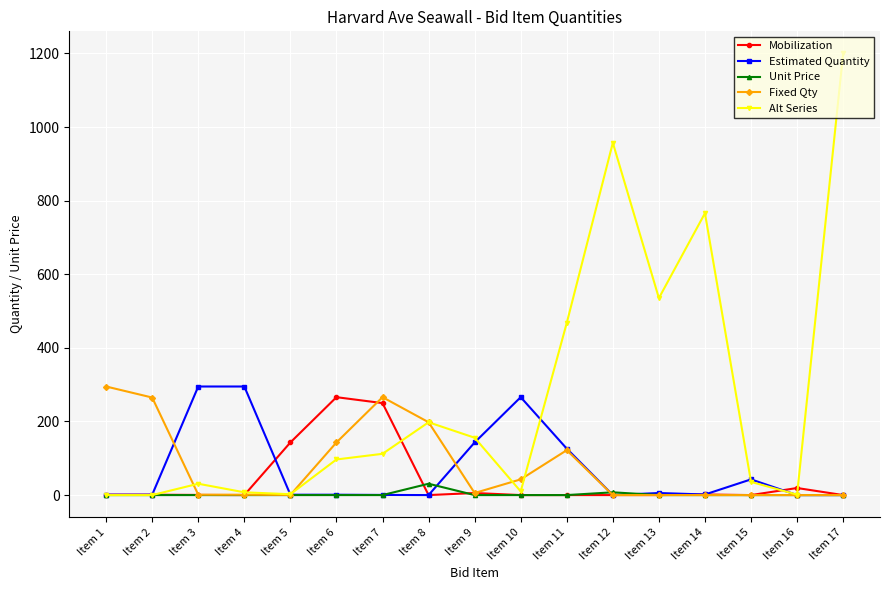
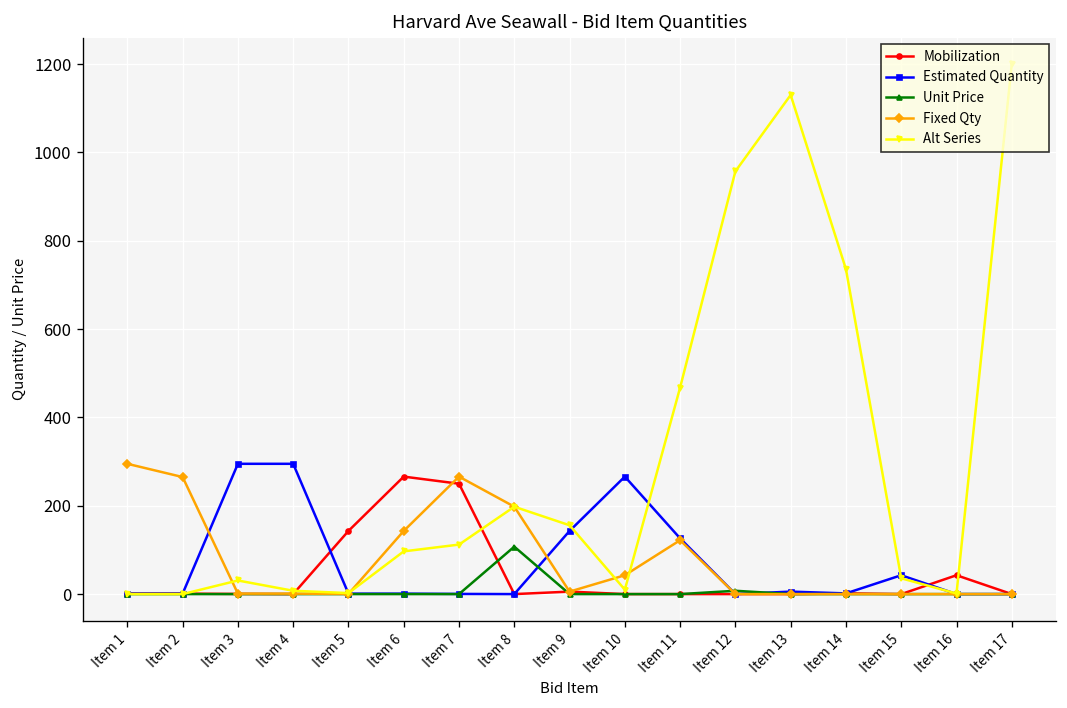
  {
    "Mobilization": {
      "Item 5": 140,
      "Item 6": 270,
      "Item 7": 250,
-     "Item 16": 20
+     "Item 16": 40
    },
    "Estimated Quantity": {
      "Item 3": 300,
      "Item 4": 300,
      "Item 9": 140,
      "Item 10": 270
    },
    "Unit Price": {
-     "Item 8": 30,
+     "Item 8": 110,
      "Item 12": 10
    },
    "Fixed Qty": {
      "Item 1": 300,
      "Item 2": 270,
      "Item 6": 140,
      "Item 7": 270,
      "Item 10": 40
    },
    "Alt Series": {
      "Item 3": 30,
      "Item 6": 100,
      "Item 7": 110,
      "Item 9": 160,
      "Item 10": 10,
      "Item 11": 470,
      "Item 12": 960,
-     "Item 13": 540,
-     "Item 14": 770
+     "Item 13": 1130,
+     "Item 14": 740
    }
  }
